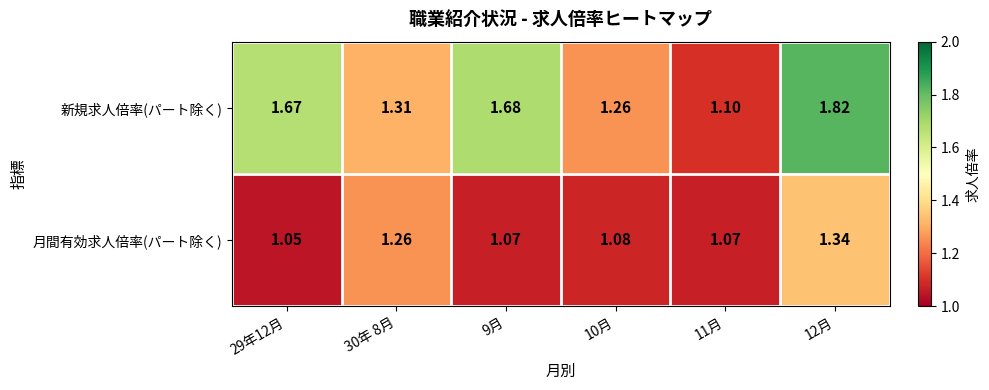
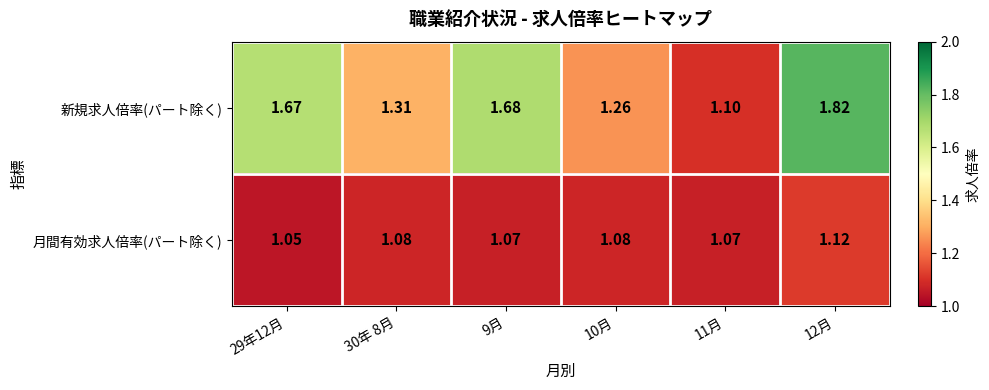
  {
    "新規求人倍率(パート除く)": {
      "29年12月": 1.67,
      "30年 8月": 1.31,
      "9月": 1.68,
      "10月": 1.26,
      "11月": 1.10,
      "12月": 1.82
    },
    "月間有効求人倍率(パート除く)": {
      "29年12月": 1.05,
-     "30年 8月": 1.26,
+     "30年 8月": 1.08,
      "9月": 1.07,
      "10月": 1.08,
      "11月": 1.07,
-     "12月": 1.34
+     "12月": 1.12
    }
  }
